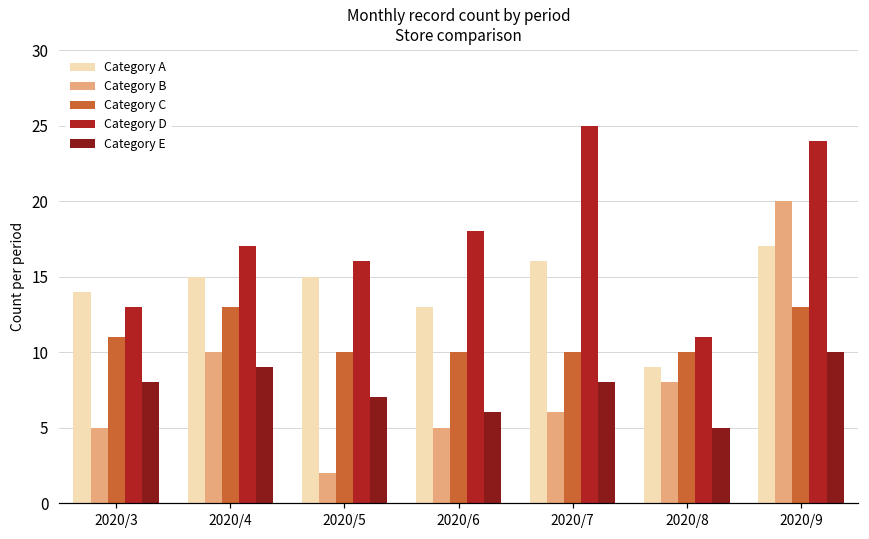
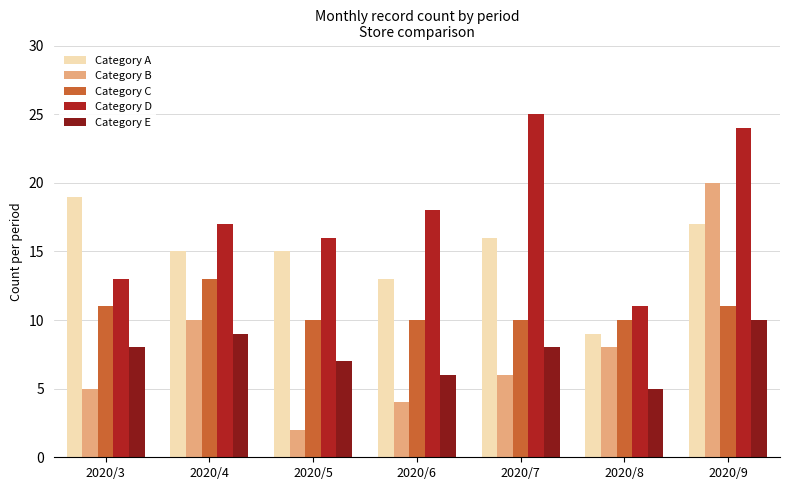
  {
    "Category A": {
-     "2020/3": 14,
+     "2020/3": 19,
      "2020/4": 15,
      "2020/5": 15,
      "2020/6": 13,
      "2020/7": 16,
      "2020/8": 9,
      "2020/9": 17
    },
    "Category B": {
      "2020/3": 5,
      "2020/4": 10,
      "2020/5": 2,
-     "2020/6": 5,
+     "2020/6": 4,
      "2020/7": 6,
      "2020/8": 8,
      "2020/9": 20
    },
    "Category C": {
      "2020/3": 11,
      "2020/4": 13,
      "2020/5": 10,
      "2020/6": 10,
      "2020/7": 10,
      "2020/8": 10,
-     "2020/9": 13
+     "2020/9": 11
    }
  }
